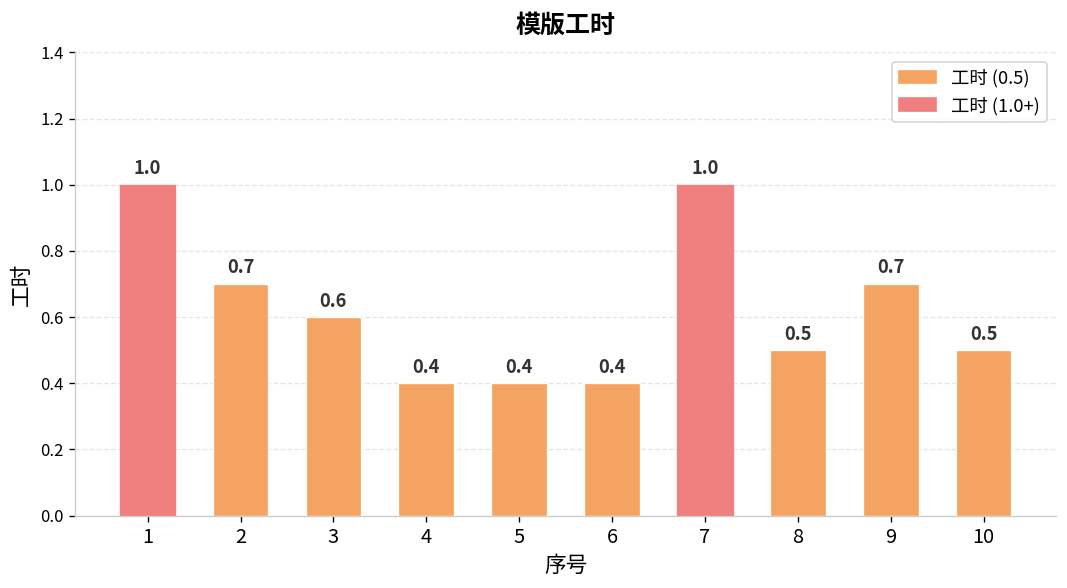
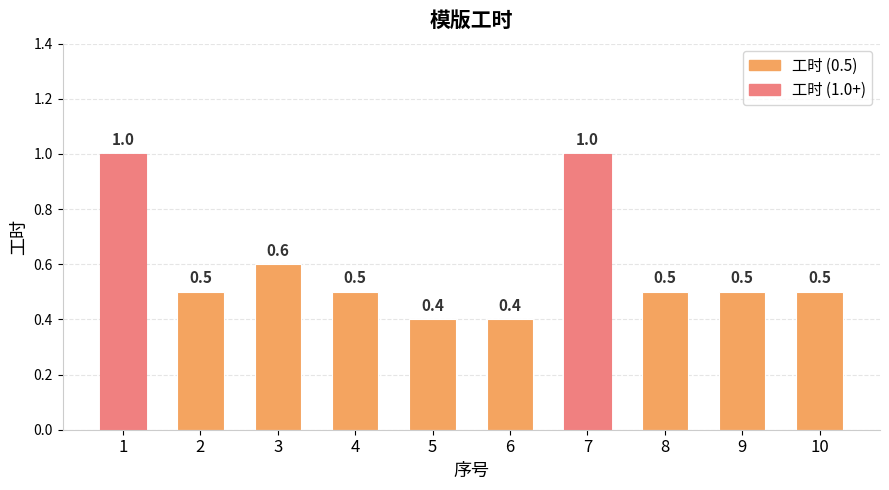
  {
    "1": 1.0,
-   "2": 0.7,
+   "2": 0.5,
    "3": 0.6,
-   "4": 0.4,
+   "4": 0.5,
    "5": 0.4,
    "6": 0.4,
    "7": 1.0,
    "8": 0.5,
-   "9": 0.7,
+   "9": 0.5,
    "10": 0.5
  }
